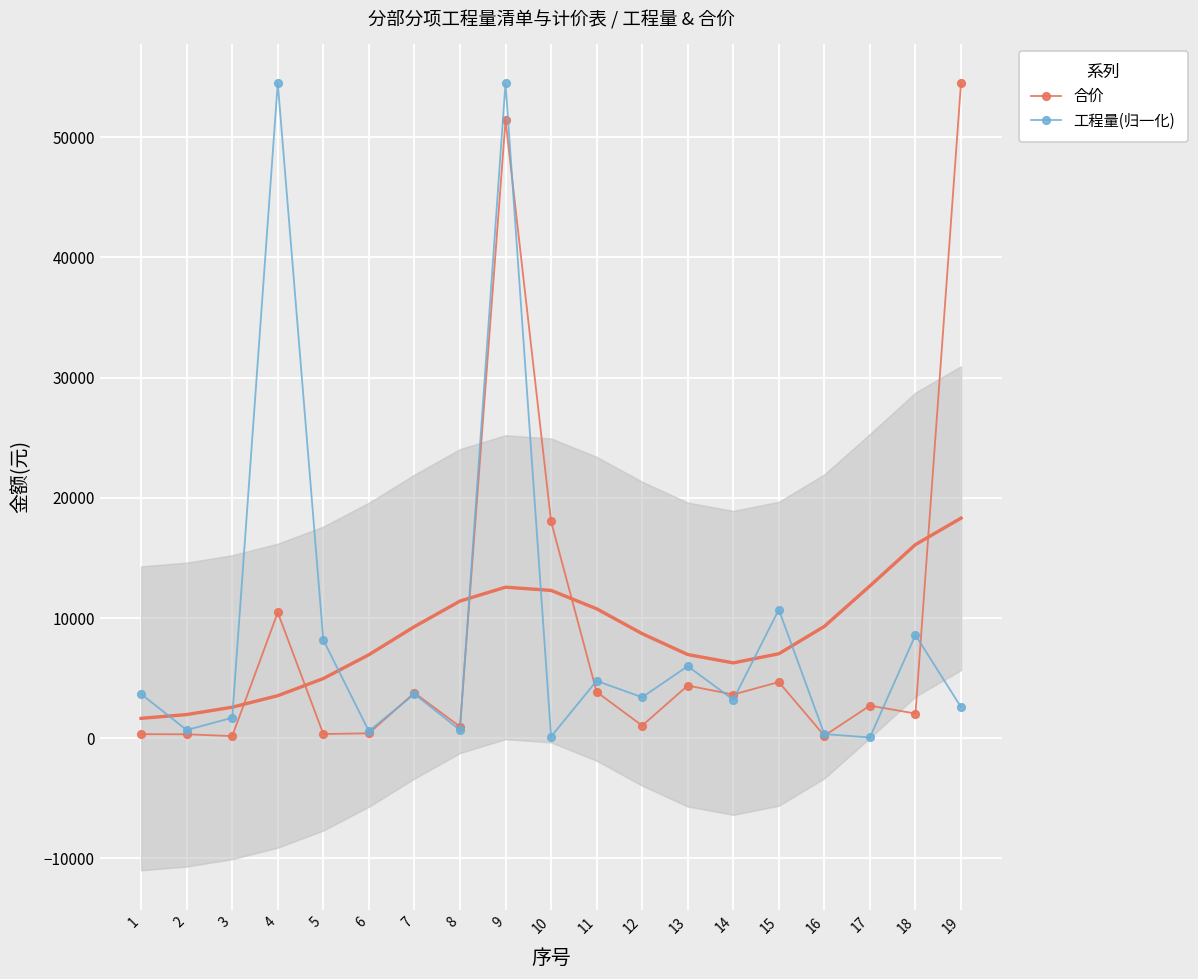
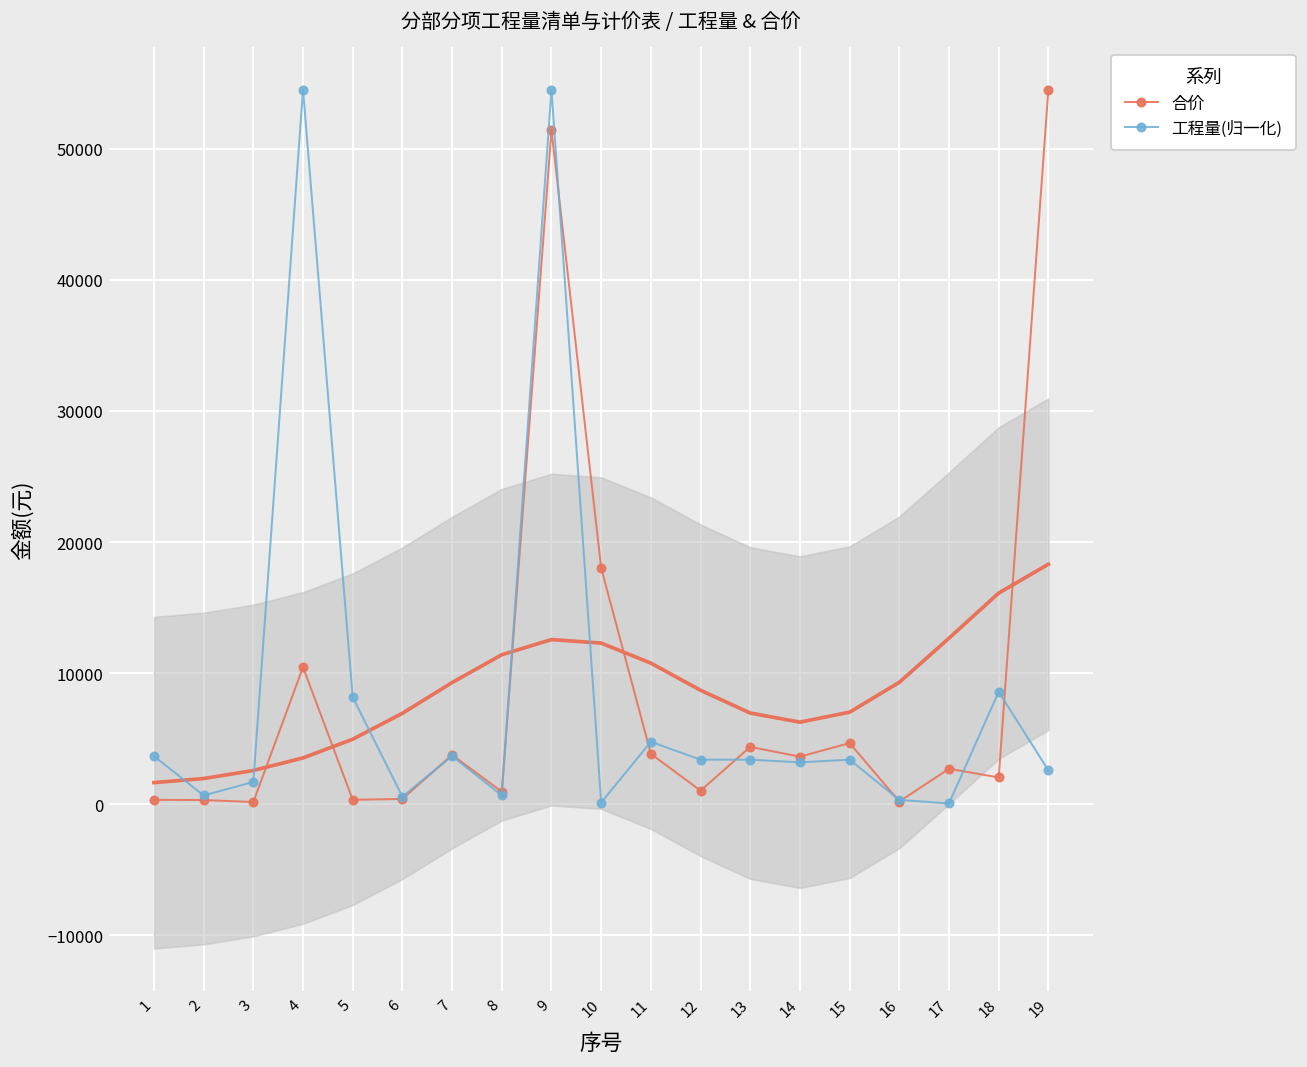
  {
    "工程量(归一化)": {
      "1": 3700,
      "2": 700,
      "3": 1700,
      "4": 54500,
      "5": 8200,
      "8": 700,
      "9": 54500,
      "10": 100,
      "11": 4800,
      "12": 3400,
-     "13": 6000,
+     "13": 3400,
      "14": 3200,
-     "15": 10700,
+     "15": 3400,
      "17": 100,
      "18": 8600,
      "19": 2600
    }
  }
